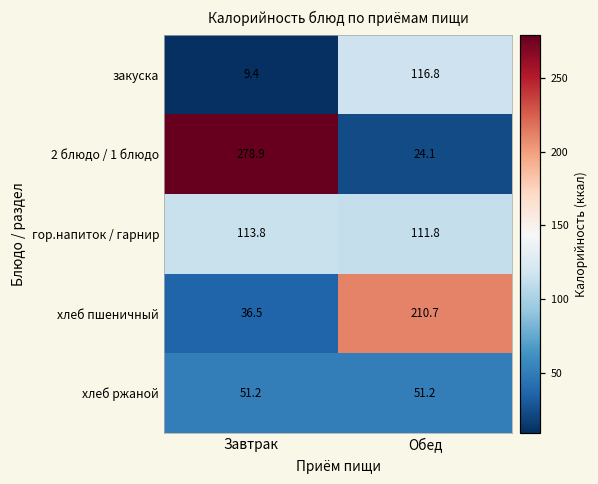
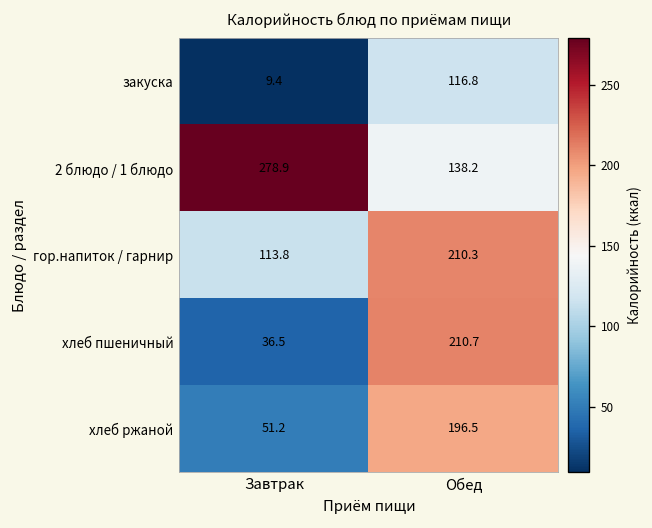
  {
    "закуска": {
      "Завтрак": 9.4,
      "Обед": 116.8
    },
    "2 блюдо / 1 блюдо": {
      "Завтрак": 278.9,
-     "Обед": 24.1
+     "Обед": 138.2
    },
    "гор.напиток / гарнир": {
      "Завтрак": 113.8,
-     "Обед": 111.8
+     "Обед": 210.3
    },
    "хлеб пшеничный": {
      "Завтрак": 36.5,
      "Обед": 210.7
    },
    "хлеб ржаной": {
      "Завтрак": 51.2,
-     "Обед": 51.2
+     "Обед": 196.5
    }
  }
